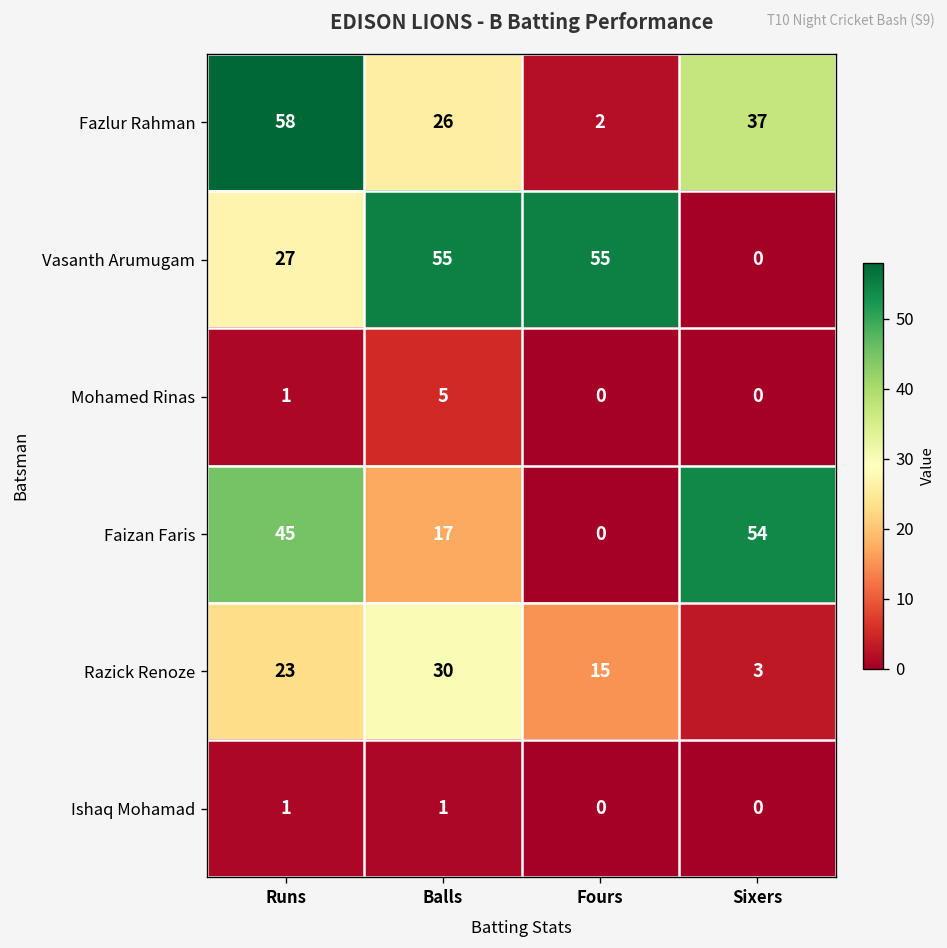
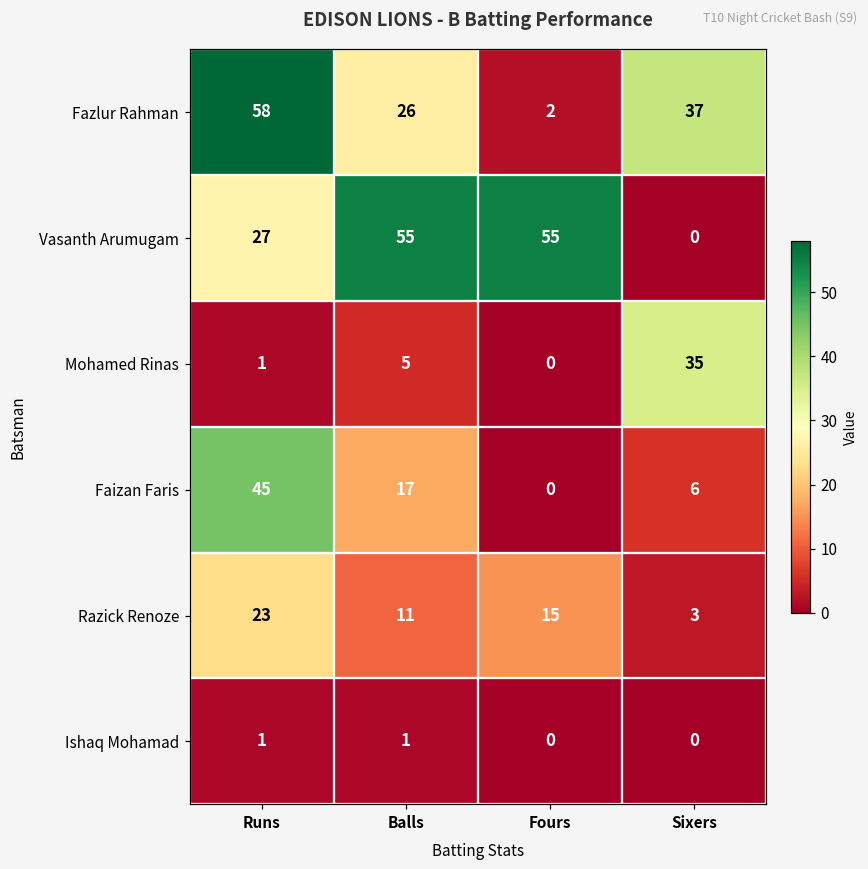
  {
    "Fazlur Rahman": {
      "Runs": 58,
      "Balls": 26,
      "Fours": 2,
      "Sixers": 37
    },
    "Vasanth Arumugam": {
      "Runs": 27,
      "Balls": 55,
      "Fours": 55,
      "Sixers": 0
    },
    "Mohamed Rinas": {
      "Runs": 1,
      "Balls": 5,
      "Fours": 0,
-     "Sixers": 0
+     "Sixers": 35
    },
    "Faizan Faris": {
      "Runs": 45,
      "Balls": 17,
      "Fours": 0,
-     "Sixers": 54
+     "Sixers": 6
    },
    "Razick Renoze": {
      "Runs": 23,
-     "Balls": 30,
+     "Balls": 11,
      "Fours": 15,
      "Sixers": 3
    },
    "Ishaq Mohamad": {
      "Runs": 1,
      "Balls": 1,
      "Fours": 0,
      "Sixers": 0
    }
  }
